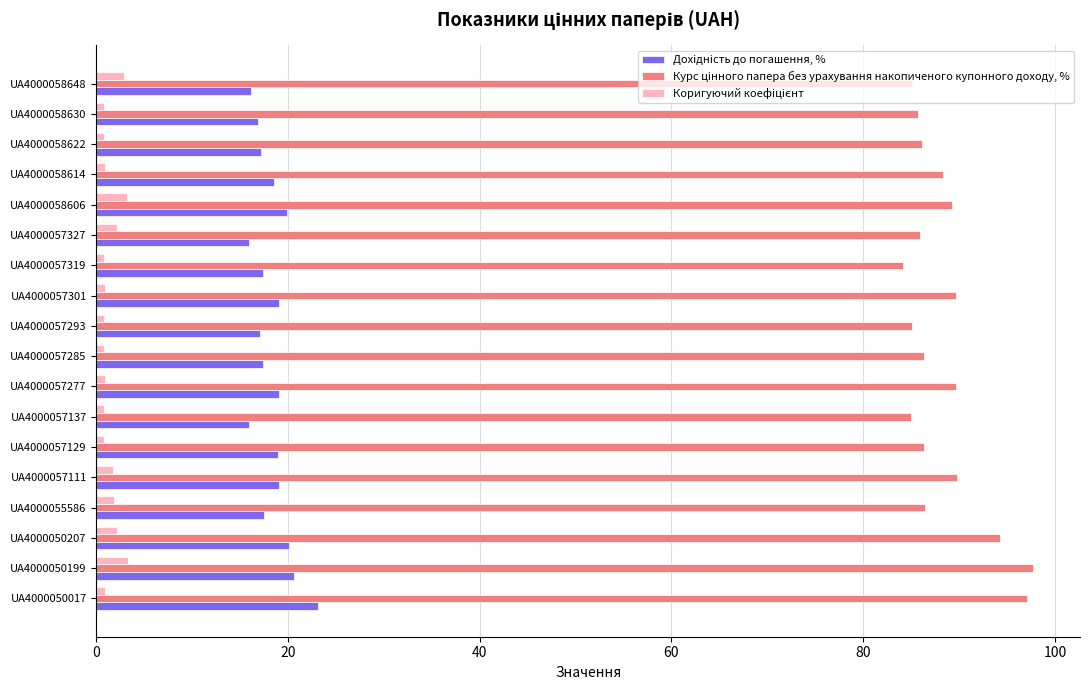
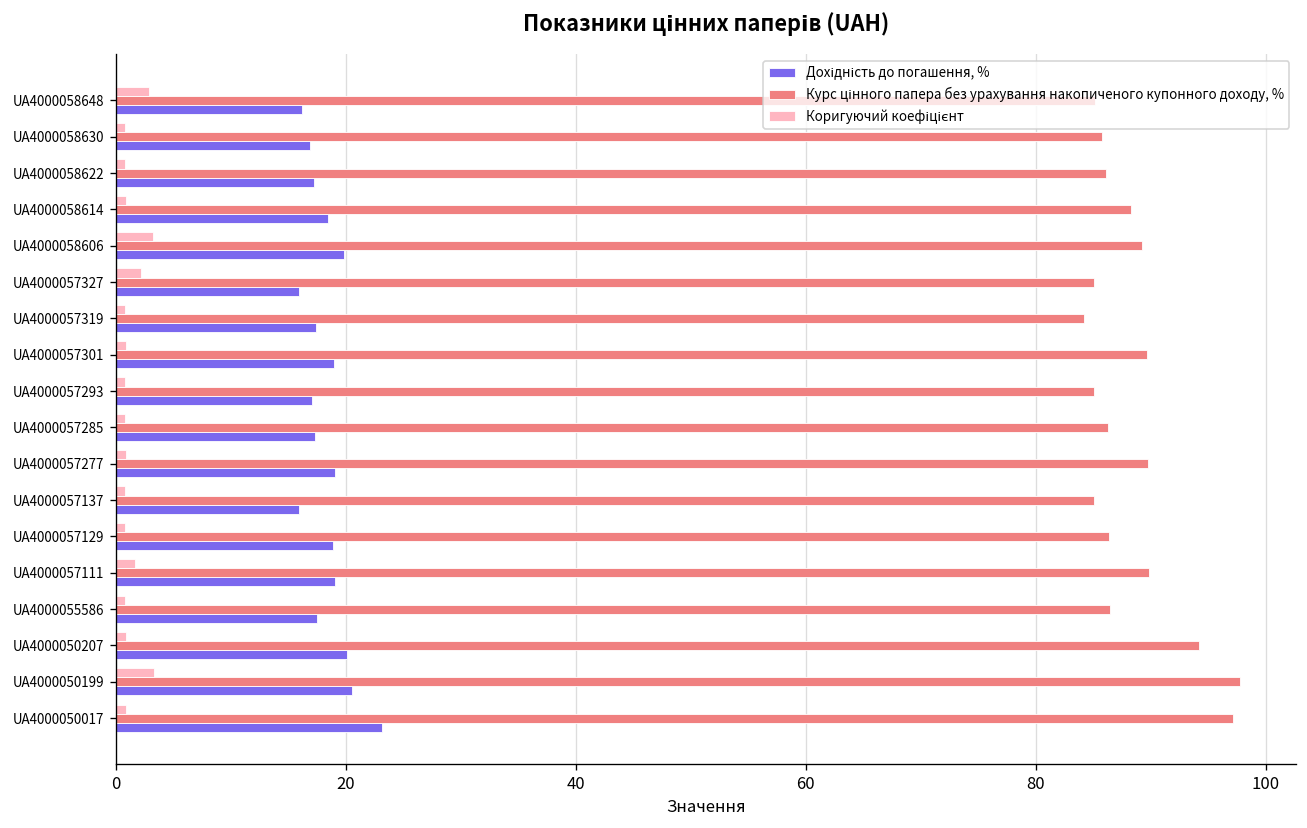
  {
    "Дохідність до погашення, %": {
      "UA4000058648": 16,
      "UA4000058630": 17,
      "UA4000058622": 17,
      "UA4000058614": 19,
      "UA4000058606": 20,
      "UA4000057327": 16,
      "UA4000057319": 17,
      "UA4000057301": 19,
      "UA4000057293": 17,
      "UA4000057285": 17,
      "UA4000057277": 19,
      "UA4000057137": 16,
      "UA4000057129": 19,
      "UA4000057111": 19,
      "UA4000055586": 18,
      "UA4000050207": 20,
      "UA4000050199": 21,
      "UA4000050017": 23
    },
    "Курс цінного папера без урахування накопиченого купонного доходу, %": {
      "UA4000058630": 86,
      "UA4000058622": 86,
      "UA4000058614": 88,
      "UA4000058606": 89,
-     "UA4000057327": 86,
+     "UA4000057327": 85,
      "UA4000057319": 84,
      "UA4000057301": 90,
      "UA4000057293": 85,
      "UA4000057285": 86,
      "UA4000057277": 90,
      "UA4000057137": 85,
      "UA4000057129": 86,
      "UA4000057111": 90,
      "UA4000055586": 86,
      "UA4000050207": 94,
      "UA4000050199": 98,
      "UA4000050017": 97
    },
    "Коригуючий коефіцієнт": {
      "UA4000058648": 3,
      "UA4000058630": 1,
      "UA4000058622": 1,
      "UA4000058614": 1,
      "UA4000058606": 3,
      "UA4000057327": 2,
      "UA4000057319": 1,
      "UA4000057301": 1,
      "UA4000057293": 1,
      "UA4000057285": 1,
      "UA4000057277": 1,
      "UA4000057137": 1,
      "UA4000057129": 1,
      "UA4000057111": 2,
-     "UA4000055586": 2,
-     "UA4000050207": 2,
+     "UA4000055586": 1,
+     "UA4000050207": 1,
      "UA4000050199": 3,
      "UA4000050017": 1
    }
  }
